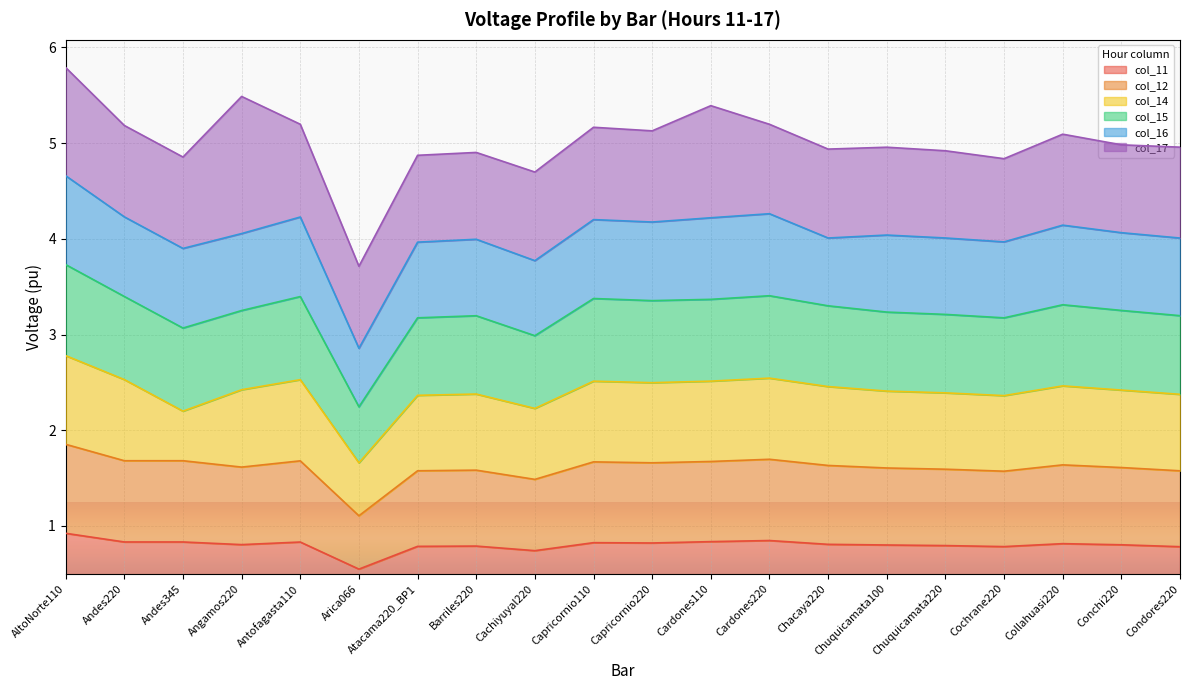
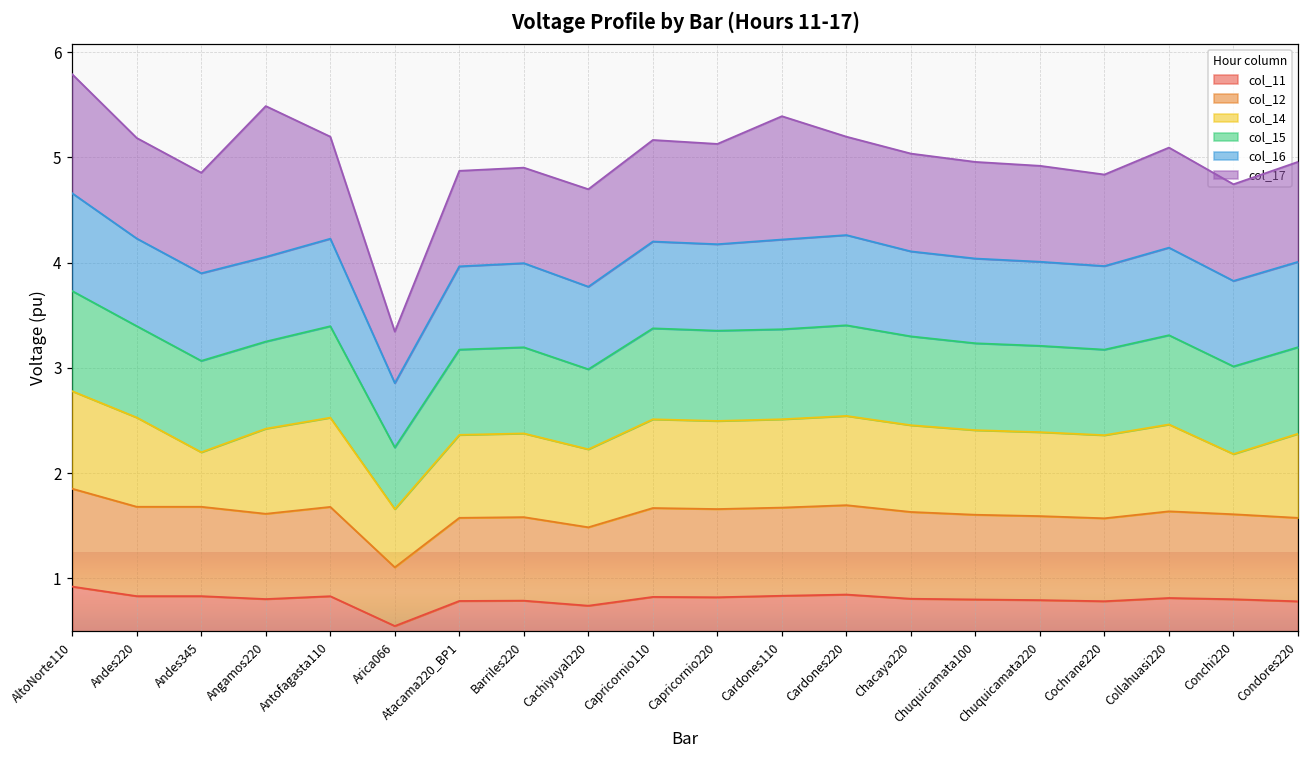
  {
    "col_14": {
      "AltoNorte110": 0.9,
      "Andes220": 0.8,
      "Andes345": 0.5,
      "Angamos220": 0.8,
      "Antofagasta110": 0.8,
      "Arica066": 0.6,
      "Atacama220_BP1": 0.8,
      "Barriles220": 0.8,
      "Cachiyuyal220": 0.7,
      "Capricornio110": 0.8,
      "Capricornio220": 0.8,
      "Cardones110": 0.8,
      "Cardones220": 0.8,
      "Chacaya220": 0.8,
      "Chuquicamata100": 0.8,
      "Chuquicamata220": 0.8,
      "Cochrane220": 0.8,
      "Collahuasi220": 0.8,
-     "Conchi220": 0.8,
+     "Conchi220": 0.6,
      "Condores220": 0.8
    },
    "col_15": {
      "AltoNorte110": 1.0,
      "Andes220": 0.9,
      "Andes345": 0.9,
      "Angamos220": 0.8,
      "Antofagasta110": 0.9,
      "Arica066": 0.6,
      "Atacama220_BP1": 0.8,
      "Barriles220": 0.8,
      "Cachiyuyal220": 0.8,
      "Capricornio110": 0.9,
      "Capricornio220": 0.9,
      "Cardones110": 0.9,
      "Cardones220": 0.9,
      "Chacaya220": 0.8,
      "Chuquicamata100": 0.8,
      "Chuquicamata220": 0.8,
      "Cochrane220": 0.8,
      "Collahuasi220": 0.8,
      "Conchi220": 0.8,
      "Condores220": 0.8
    },
    "col_16": {
      "AltoNorte110": 0.9,
      "Andes220": 0.8,
      "Andes345": 0.8,
      "Angamos220": 0.8,
      "Antofagasta110": 0.8,
      "Arica066": 0.6,
      "Atacama220_BP1": 0.8,
      "Barriles220": 0.8,
      "Cachiyuyal220": 0.8,
      "Capricornio110": 0.8,
      "Capricornio220": 0.8,
      "Cardones110": 0.9,
      "Cardones220": 0.9,
-     "Chacaya220": 0.7,
+     "Chacaya220": 0.8,
      "Chuquicamata100": 0.8,
      "Chuquicamata220": 0.8,
      "Cochrane220": 0.8,
      "Collahuasi220": 0.8,
      "Conchi220": 0.8,
      "Condores220": 0.8
    },
    "col_17": {
      "AltoNorte110": 1.1,
      "Andes220": 1.0,
      "Andes345": 1.0,
      "Angamos220": 1.4,
      "Antofagasta110": 1.0,
-     "Arica066": 0.9,
+     "Arica066": 0.5,
      "Atacama220_BP1": 0.9,
      "Barriles220": 0.9,
      "Cachiyuyal220": 0.9,
      "Capricornio110": 1.0,
      "Capricornio220": 1.0,
      "Cardones110": 1.2,
      "Cardones220": 0.9,
      "Chacaya220": 0.9,
      "Chuquicamata100": 0.9,
      "Chuquicamata220": 0.9,
      "Cochrane220": 0.9,
      "Collahuasi220": 1.0,
      "Condores220": 0.9
    }
  }
